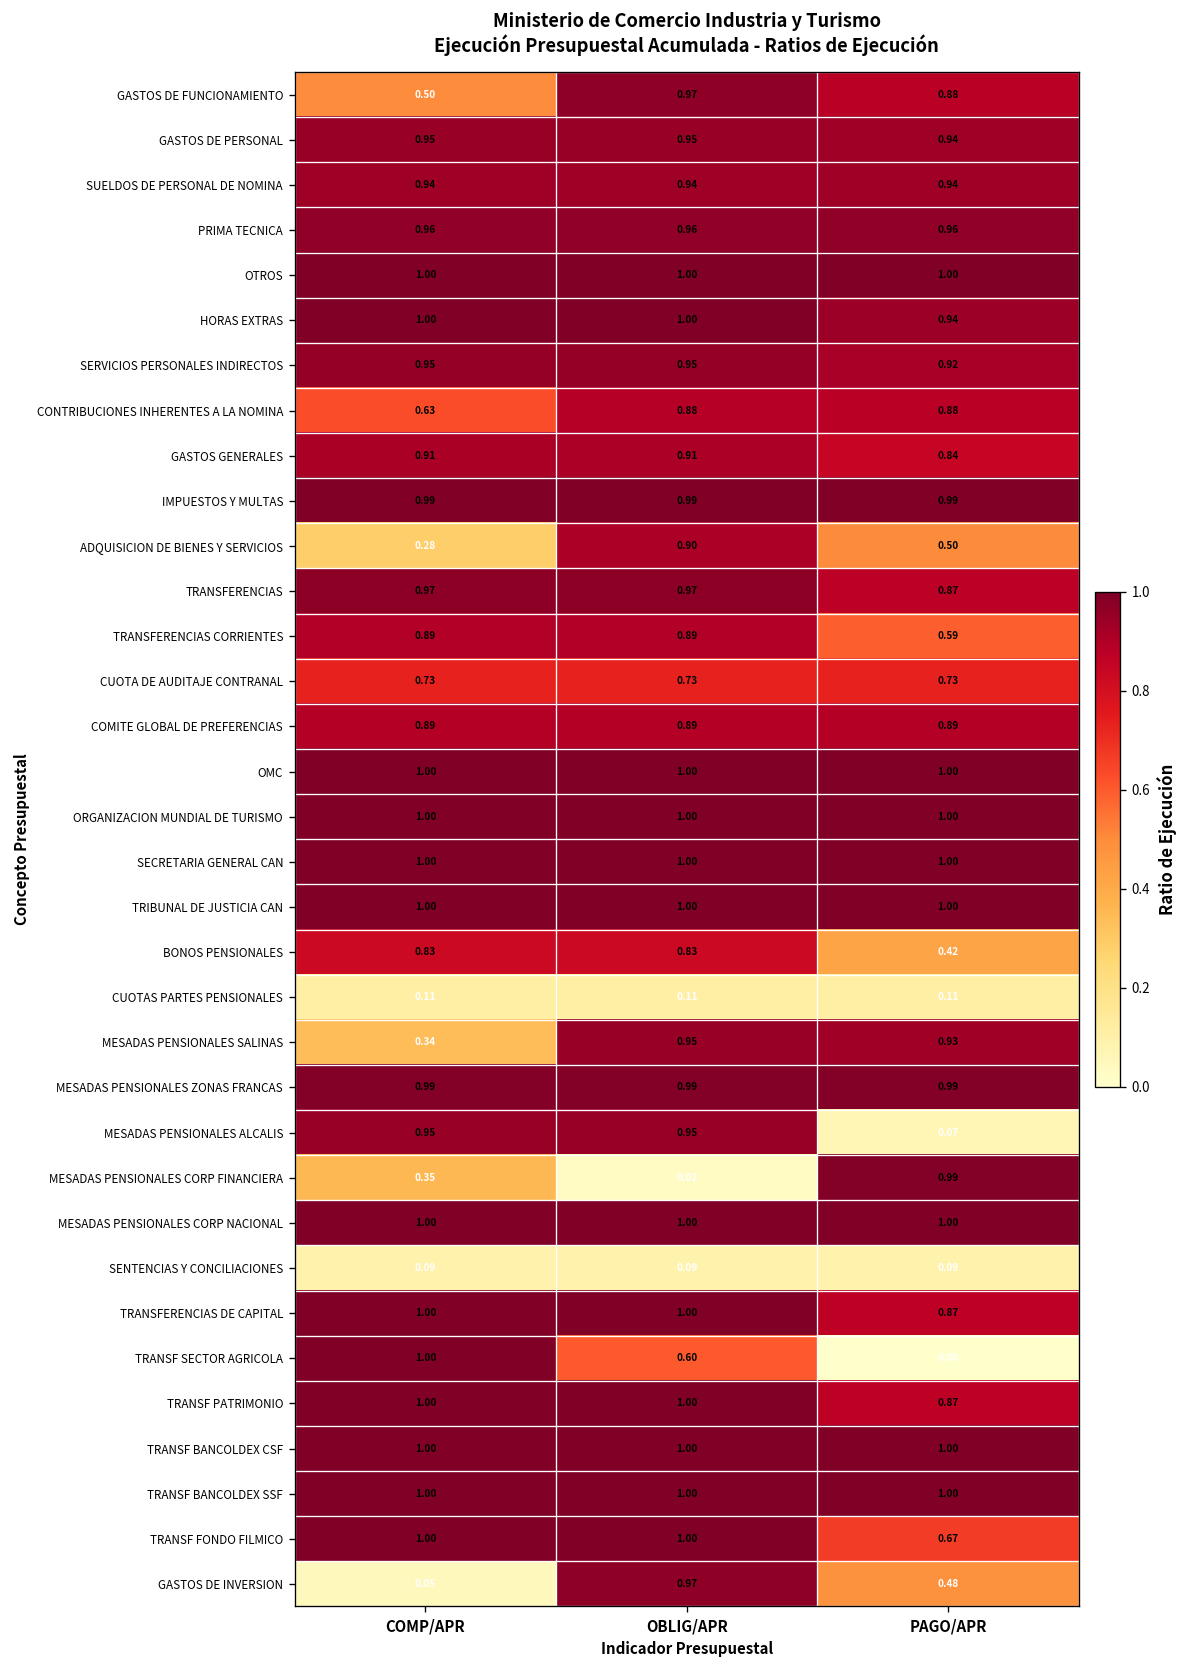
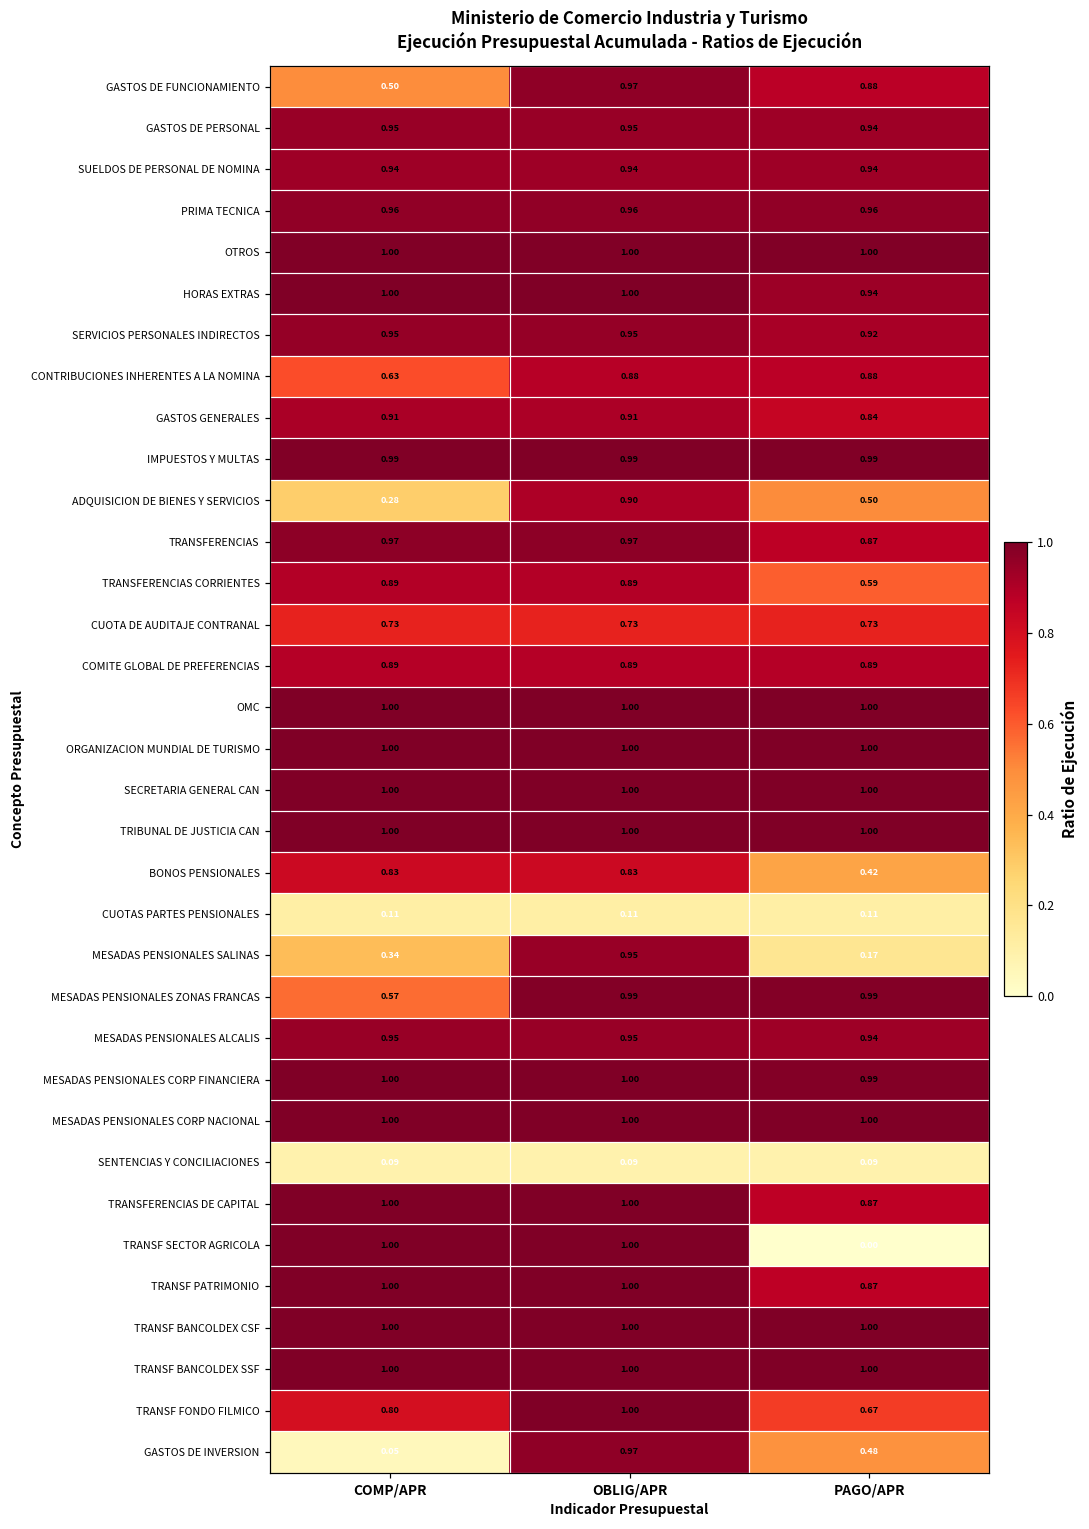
  {
    "GASTOS DE FUNCIONAMIENTO": {
      "COMP/APR": 0.50,
      "OBLIG/APR": 0.97,
      "PAGO/APR": 0.88
    },
    "GASTOS DE PERSONAL": {
      "COMP/APR": 0.95,
      "OBLIG/APR": 0.95,
      "PAGO/APR": 0.94
    },
    "SUELDOS DE PERSONAL DE NOMINA": {
      "COMP/APR": 0.94,
      "OBLIG/APR": 0.94,
      "PAGO/APR": 0.94
    },
    "PRIMA TECNICA": {
      "COMP/APR": 0.96,
      "OBLIG/APR": 0.96,
      "PAGO/APR": 0.96
    },
    "OTROS": {
      "COMP/APR": 1.00,
      "OBLIG/APR": 1.00,
      "PAGO/APR": 1.00
    },
    "HORAS EXTRAS": {
      "COMP/APR": 1.00,
      "OBLIG/APR": 1.00,
      "PAGO/APR": 0.94
    },
    "SERVICIOS PERSONALES INDIRECTOS": {
      "COMP/APR": 0.95,
      "OBLIG/APR": 0.95,
      "PAGO/APR": 0.92
    },
    "CONTRIBUCIONES INHERENTES A LA NOMINA": {
      "COMP/APR": 0.63,
      "OBLIG/APR": 0.88,
      "PAGO/APR": 0.88
    },
    "GASTOS GENERALES": {
      "COMP/APR": 0.91,
      "OBLIG/APR": 0.91,
      "PAGO/APR": 0.84
    },
    "IMPUESTOS Y MULTAS": {
      "COMP/APR": 0.99,
      "OBLIG/APR": 0.99,
      "PAGO/APR": 0.99
    },
    "ADQUISICION DE BIENES Y SERVICIOS": {
      "COMP/APR": 0.28,
      "OBLIG/APR": 0.90,
      "PAGO/APR": 0.50
    },
    "TRANSFERENCIAS": {
      "COMP/APR": 0.97,
      "OBLIG/APR": 0.97,
      "PAGO/APR": 0.87
    },
    "TRANSFERENCIAS CORRIENTES": {
      "COMP/APR": 0.89,
      "OBLIG/APR": 0.89,
      "PAGO/APR": 0.59
    },
    "CUOTA DE AUDITAJE CONTRANAL": {
      "COMP/APR": 0.73,
      "OBLIG/APR": 0.73,
      "PAGO/APR": 0.73
    },
    "COMITE GLOBAL DE PREFERENCIAS": {
      "COMP/APR": 0.89,
      "OBLIG/APR": 0.89,
      "PAGO/APR": 0.89
    },
    "OMC": {
      "COMP/APR": 1.00,
      "OBLIG/APR": 1.00,
      "PAGO/APR": 1.00
    },
    "ORGANIZACION MUNDIAL DE TURISMO": {
      "COMP/APR": 1.00,
      "OBLIG/APR": 1.00,
      "PAGO/APR": 1.00
    },
    "SECRETARIA GENERAL CAN": {
      "COMP/APR": 1.00,
      "OBLIG/APR": 1.00,
      "PAGO/APR": 1.00
    },
    "TRIBUNAL DE JUSTICIA CAN": {
      "COMP/APR": 1.00,
      "OBLIG/APR": 1.00,
      "PAGO/APR": 1.00
    },
    "BONOS PENSIONALES": {
      "COMP/APR": 0.83,
      "OBLIG/APR": 0.83,
      "PAGO/APR": 0.42
    },
    "CUOTAS PARTES PENSIONALES": {
      "COMP/APR": 0.11,
      "OBLIG/APR": 0.11,
      "PAGO/APR": 0.11
    },
    "MESADAS PENSIONALES SALINAS": {
      "COMP/APR": 0.34,
      "OBLIG/APR": 0.95,
-     "PAGO/APR": 0.93
+     "PAGO/APR": 0.17
    },
    "MESADAS PENSIONALES ZONAS FRANCAS": {
-     "COMP/APR": 0.99,
+     "COMP/APR": 0.57,
      "OBLIG/APR": 0.99,
      "PAGO/APR": 0.99
    },
    "MESADAS PENSIONALES ALCALIS": {
      "COMP/APR": 0.95,
      "OBLIG/APR": 0.95,
-     "PAGO/APR": 0.07
+     "PAGO/APR": 0.94
    },
    "MESADAS PENSIONALES CORP FINANCIERA": {
-     "COMP/APR": 0.35,
-     "OBLIG/APR": 0.02,
+     "COMP/APR": 1.00,
+     "OBLIG/APR": 1.00,
      "PAGO/APR": 0.99
    },
    "MESADAS PENSIONALES CORP NACIONAL": {
      "COMP/APR": 1.00,
      "OBLIG/APR": 1.00,
      "PAGO/APR": 1.00
    },
    "SENTENCIAS Y CONCILIACIONES": {
      "COMP/APR": 0.09,
      "OBLIG/APR": 0.09,
      "PAGO/APR": 0.09
    },
    "TRANSFERENCIAS DE CAPITAL": {
      "COMP/APR": 1.00,
      "OBLIG/APR": 1.00,
      "PAGO/APR": 0.87
    },
    "TRANSF SECTOR AGRICOLA": {
      "COMP/APR": 1.00,
-     "OBLIG/APR": 0.60,
+     "OBLIG/APR": 1.00,
      "PAGO/APR": 0.00
    },
    "TRANSF PATRIMONIO": {
      "COMP/APR": 1.00,
      "OBLIG/APR": 1.00,
      "PAGO/APR": 0.87
    },
    "TRANSF BANCOLDEX CSF": {
      "COMP/APR": 1.00,
      "OBLIG/APR": 1.00,
      "PAGO/APR": 1.00
    },
    "TRANSF BANCOLDEX SSF": {
      "COMP/APR": 1.00,
      "OBLIG/APR": 1.00,
      "PAGO/APR": 1.00
    },
    "TRANSF FONDO FILMICO": {
-     "COMP/APR": 1.00,
+     "COMP/APR": 0.80,
      "OBLIG/APR": 1.00,
      "PAGO/APR": 0.67
    },
    "GASTOS DE INVERSION": {
      "COMP/APR": 0.05,
      "OBLIG/APR": 0.97,
      "PAGO/APR": 0.48
    }
  }
